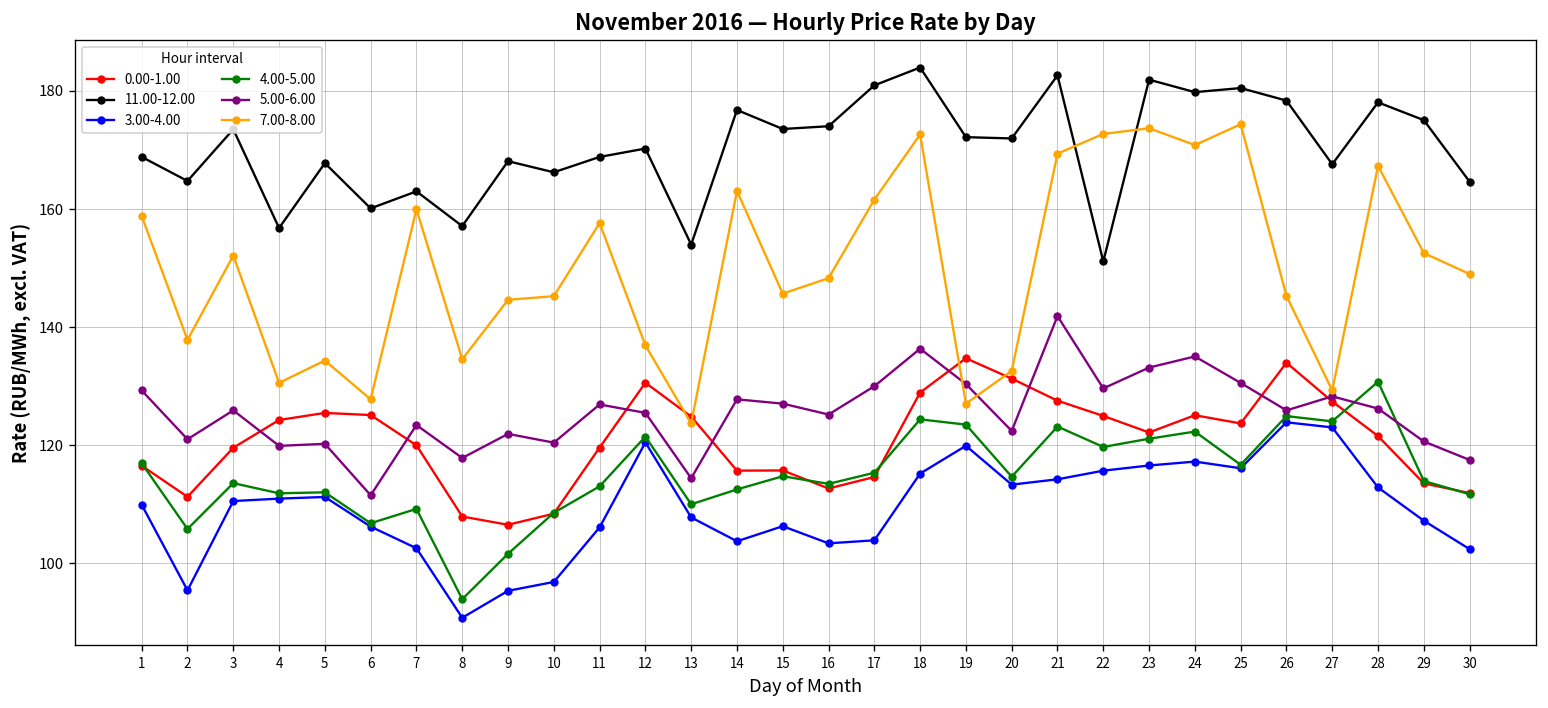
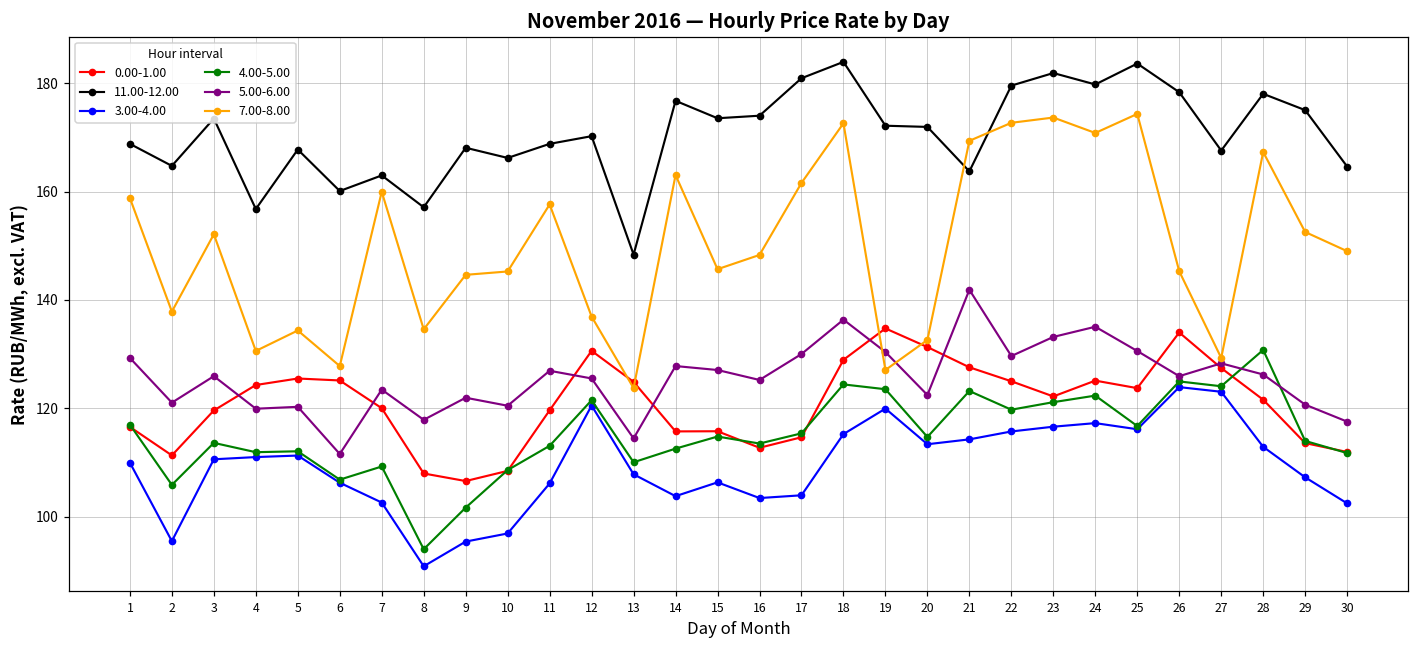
  {
    "0.00-1.00": {
      "2": 111,
      "3": 120,
      "4": 124,
      "5": 125,
      "6": 125,
      "7": 120,
      "8": 108,
      "9": 107,
      "11": 120,
      "12": 131,
      "13": 125,
      "14": 116,
      "15": 116,
      "16": 113,
      "17": 115,
      "18": 129,
      "19": 135,
      "20": 131,
      "21": 128,
      "22": 125,
      "23": 122,
      "24": 125,
      "25": 124,
      "26": 134,
      "27": 127,
      "28": 122
    },
    "11.00-12.00": {
      "1": 169,
      "2": 165,
      "3": 174,
      "4": 157,
      "5": 168,
      "6": 160,
      "7": 163,
      "8": 157,
      "9": 168,
      "10": 166,
      "11": 169,
      "12": 170,
-     "13": 154,
+     "13": 148,
      "14": 177,
      "15": 174,
      "16": 174,
      "17": 181,
      "18": 184,
      "19": 172,
      "20": 172,
-     "21": 183,
-     "22": 151,
+     "21": 164,
+     "22": 180,
      "23": 182,
      "24": 180,
-     "25": 180,
+     "25": 184,
      "26": 178,
      "27": 168,
      "28": 178,
      "29": 175,
      "30": 165
    },
    "3.00-4.00": {
      "1": 110,
      "2": 95,
      "3": 111,
      "4": 111,
      "5": 111,
      "6": 106,
      "7": 103,
      "8": 91,
      "9": 95,
      "10": 97,
      "11": 106,
      "12": 121,
      "13": 108,
      "14": 104,
      "15": 106,
      "16": 103,
      "17": 104,
      "18": 115,
      "19": 120,
      "20": 113,
      "21": 114,
      "22": 116,
      "23": 117,
      "24": 117,
      "25": 116,
      "26": 124,
      "27": 123,
      "28": 113,
      "29": 107,
      "30": 102
    },
    "4.00-5.00": {
      "2": 106,
      "3": 114,
      "4": 112,
      "5": 112,
      "6": 107,
      "7": 109,
      "8": 94,
      "9": 102,
      "11": 113,
      "12": 121,
      "13": 110,
      "14": 113,
      "15": 115,
      "16": 113,
      "17": 115,
      "18": 124,
      "19": 124,
      "20": 115,
      "21": 123,
      "22": 120,
      "23": 121,
      "24": 122,
      "25": 117,
      "26": 125,
      "27": 124,
      "28": 131
    },
    "5.00-6.00": {
      "1": 129,
      "2": 121,
      "3": 126,
      "4": 120,
      "5": 120,
      "6": 112,
      "7": 123,
      "8": 118,
      "9": 122,
      "10": 120,
      "11": 127,
      "12": 126,
      "13": 114,
      "14": 128,
      "15": 127,
      "16": 125,
      "17": 130,
      "18": 136,
      "19": 130,
      "20": 122,
      "21": 142,
      "22": 130,
      "23": 133,
      "24": 135,
      "25": 131,
      "26": 126,
      "27": 128,
      "28": 126,
      "29": 121,
      "30": 118
    },
    "7.00-8.00": {
      "1": 159,
      "2": 138,
      "3": 152,
      "4": 131,
      "5": 134,
      "6": 128,
      "7": 160,
      "8": 135,
      "9": 145,
      "10": 145,
      "11": 158,
      "12": 137,
      "13": 124,
      "14": 163,
      "15": 146,
      "16": 148,
      "17": 162,
      "18": 173,
      "19": 127,
      "20": 133,
      "21": 169,
      "22": 173,
      "23": 174,
      "24": 171,
      "25": 174,
      "26": 145,
      "27": 129,
      "28": 167,
      "29": 153,
      "30": 149
    }
  }
